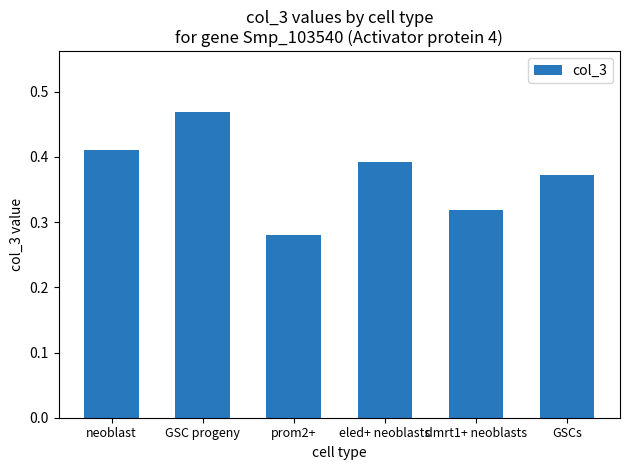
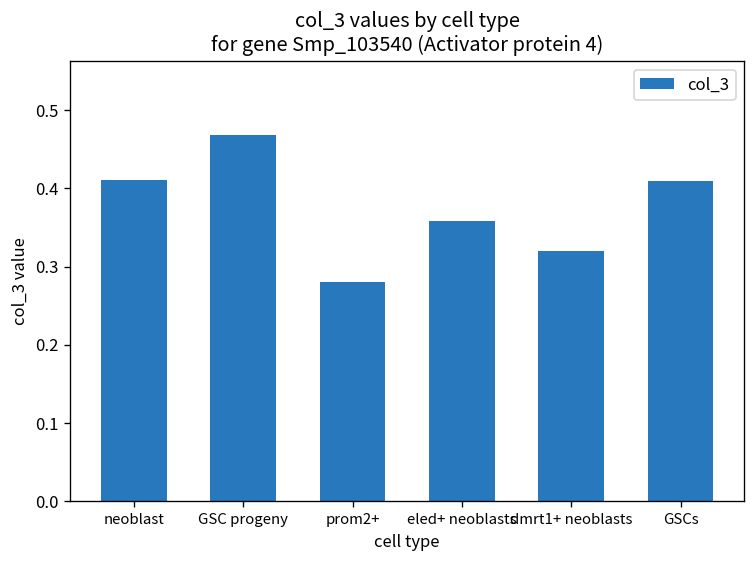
  {
    "neoblast": 0.41,
    "GSC progeny": 0.47,
    "prom2+": 0.28,
-   "eled+ neoblasts": 0.39,
+   "eled+ neoblasts": 0.36,
    "dmrt1+ neoblasts": 0.32,
-   "GSCs": 0.37
+   "GSCs": 0.41
  }
